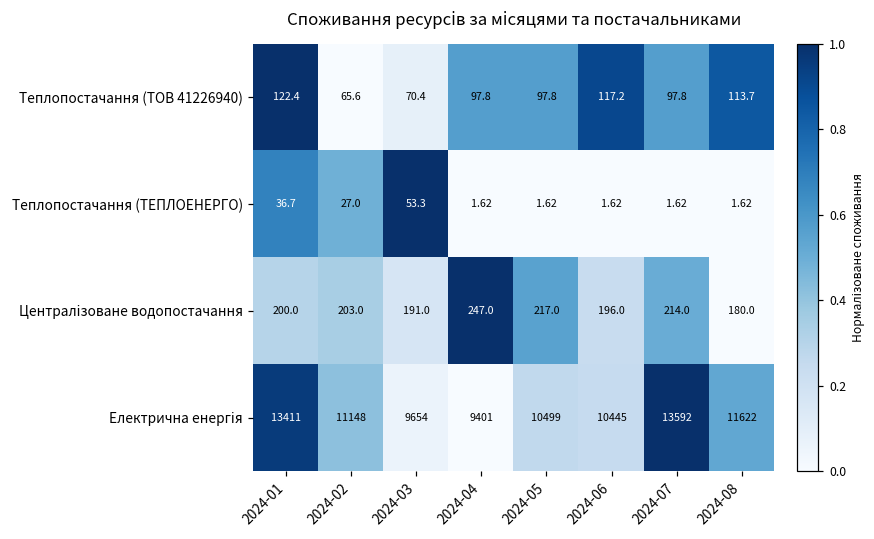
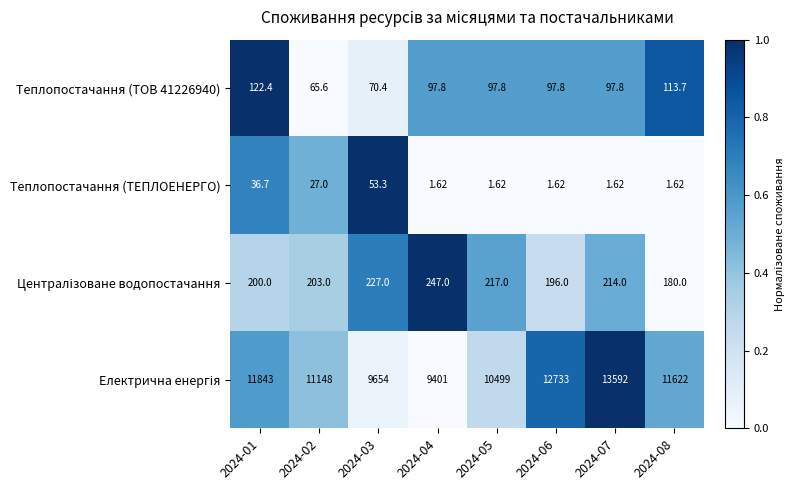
  {
    "Теплопостачання (ТОВ 41226940)": {
      "2024-01": 122.4,
      "2024-02": 65.6,
      "2024-03": 70.4,
      "2024-04": 97.8,
      "2024-05": 97.8,
-     "2024-06": 117.2,
+     "2024-06": 97.8,
      "2024-07": 97.8,
      "2024-08": 113.7
    },
    "Теплопостачання (ТЕПЛОЕНЕРГО)": {
      "2024-01": 36.7,
      "2024-02": 27.0,
      "2024-03": 53.3,
      "2024-04": 1.62,
      "2024-05": 1.62,
      "2024-06": 1.62,
      "2024-07": 1.62,
      "2024-08": 1.62
    },
    "Централізоване водопостачання": {
      "2024-01": 200.0,
      "2024-02": 203.0,
-     "2024-03": 191.0,
+     "2024-03": 227.0,
      "2024-04": 247.0,
      "2024-05": 217.0,
      "2024-06": 196.0,
      "2024-07": 214.0,
      "2024-08": 180.0
    },
    "Електрична енергія": {
-     "2024-01": 13411,
+     "2024-01": 11843,
      "2024-02": 11148,
      "2024-03": 9654,
      "2024-04": 9401,
      "2024-05": 10499,
-     "2024-06": 10445,
+     "2024-06": 12733,
      "2024-07": 13592,
      "2024-08": 11622
    }
  }
